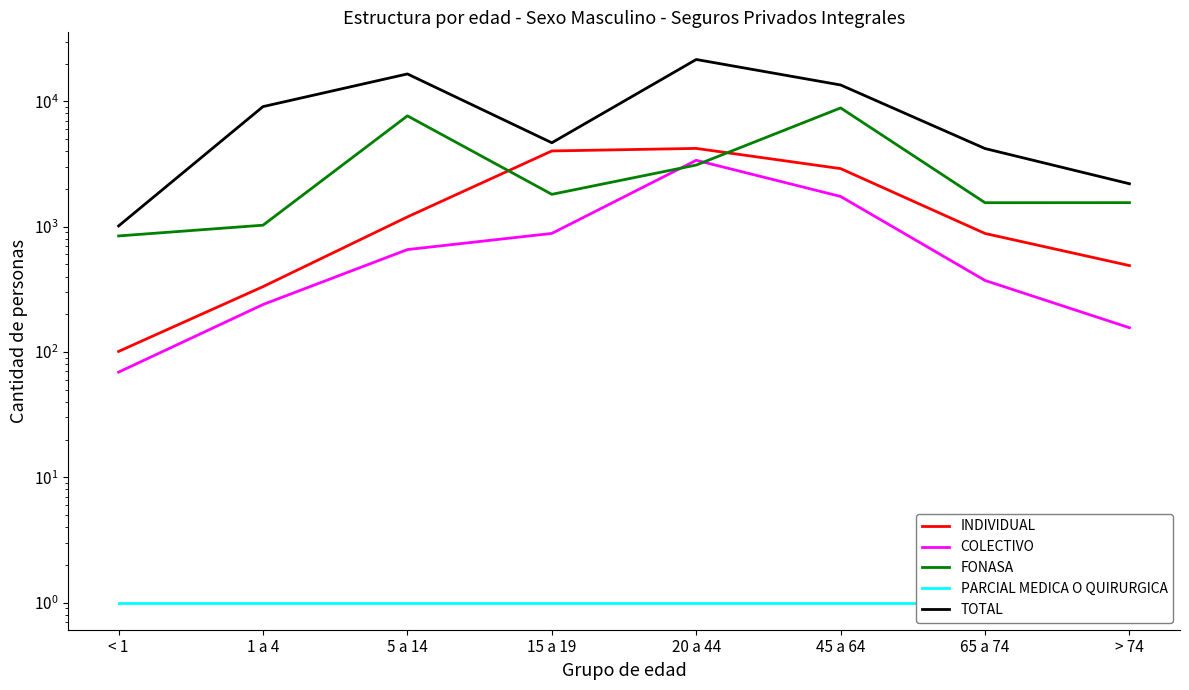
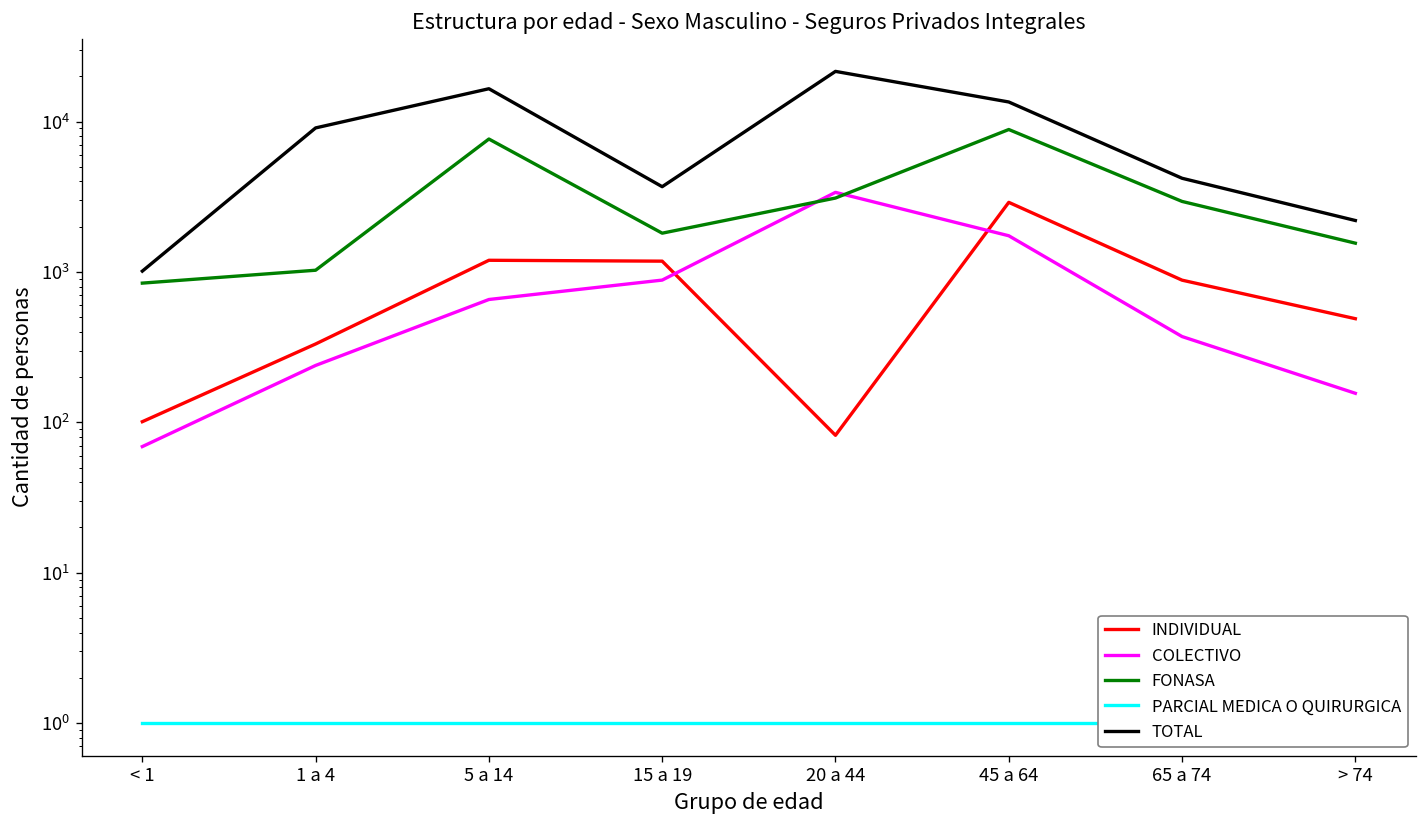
  {
    "INDIVIDUAL": {
      "< 1": 100,
      "1 a 4": 330,
      "5 a 14": 1200,
-     "15 a 19": 4000,
-     "20 a 44": 4200,
+     "15 a 19": 1200,
+     "20 a 44": 80,
      "45 a 64": 2900,
      "65 a 74": 900,
      "> 74": 490
    },
    "COLECTIVO": {
      "< 1": 70,
      "1 a 4": 240,
      "5 a 14": 700,
      "15 a 19": 900,
      "20 a 44": 3400,
      "45 a 64": 1700,
      "65 a 74": 370,
      "> 74": 160
    },
    "FONASA": {
      "< 1": 800,
      "1 a 4": 1000,
      "5 a 14": 8000,
      "15 a 19": 1800,
      "20 a 44": 3100,
      "45 a 64": 9000,
-     "65 a 74": 1600,
+     "65 a 74": 2900,
      "> 74": 1600
    },
    "PARCIAL MEDICA O QUIRURGICA": {
      "< 1": 1,
      "1 a 4": 1,
      "5 a 14": 1,
      "15 a 19": 1,
      "20 a 44": 1,
      "45 a 64": 1
    },
    "TOTAL": {
      "< 1": 1000,
      "1 a 4": 9000,
      "5 a 14": 17000,
-     "15 a 19": 4700,
+     "15 a 19": 3700,
      "20 a 44": 22000,
      "45 a 64": 14000,
      "65 a 74": 4200,
      "> 74": 2200
    }
  }
